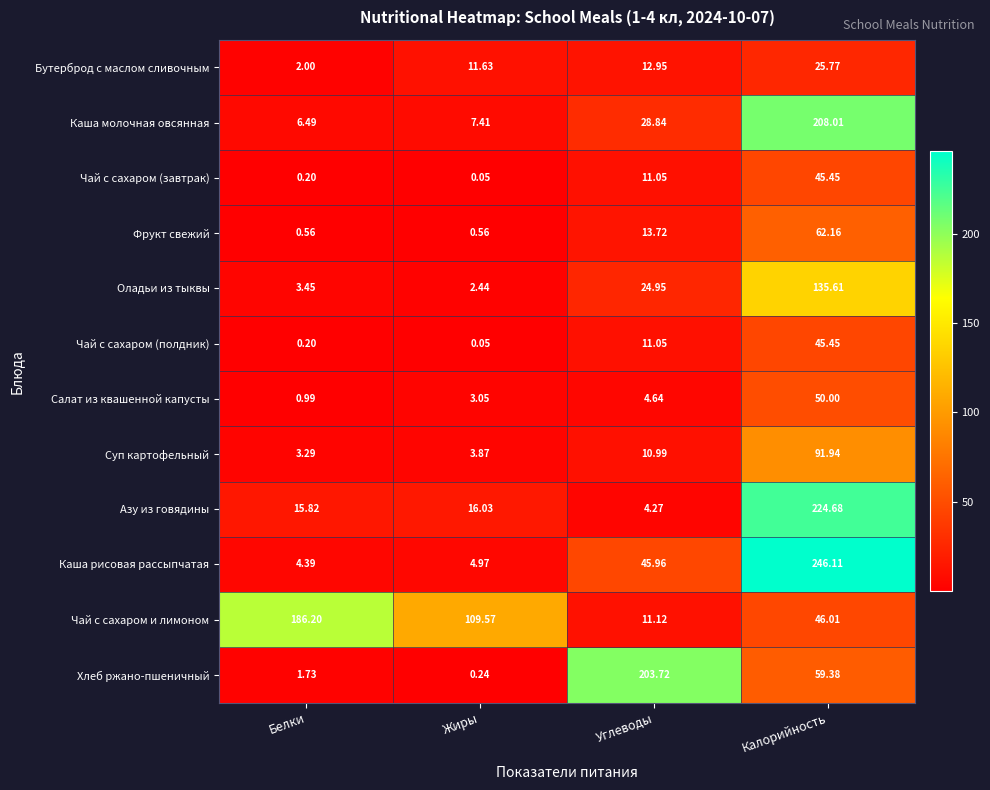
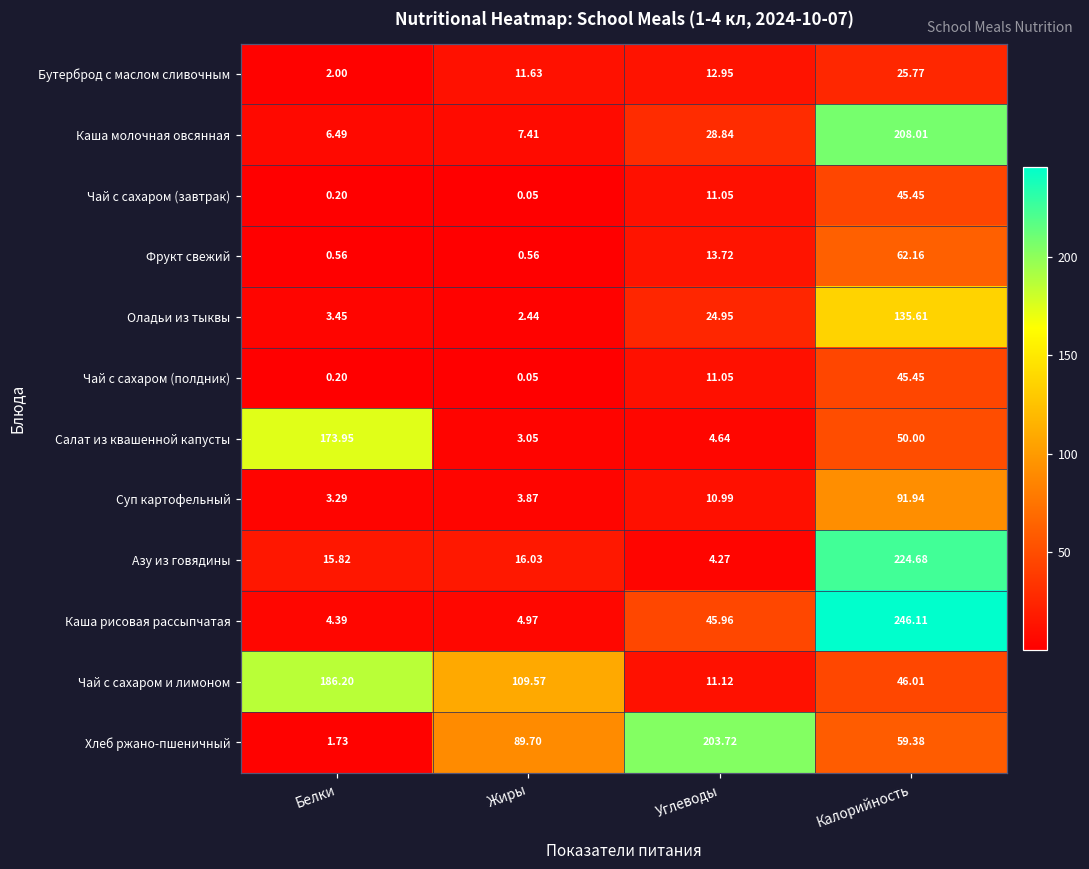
  {
    "Бутерброд с маслом сливочным": {
      "Белки": 2.00,
      "Жиры": 11.63,
      "Углеводы": 12.95,
      "Калорийность": 25.77
    },
    "Каша молочная овсянная": {
      "Белки": 6.49,
      "Жиры": 7.41,
      "Углеводы": 28.84,
      "Калорийность": 208.01
    },
    "Чай с сахаром (завтрак)": {
      "Белки": 0.20,
      "Жиры": 0.05,
      "Углеводы": 11.05,
      "Калорийность": 45.45
    },
    "Фрукт свежий": {
      "Белки": 0.56,
      "Жиры": 0.56,
      "Углеводы": 13.72,
      "Калорийность": 62.16
    },
    "Оладьи из тыквы": {
      "Белки": 3.45,
      "Жиры": 2.44,
      "Углеводы": 24.95,
      "Калорийность": 135.61
    },
    "Чай с сахаром (полдник)": {
      "Белки": 0.20,
      "Жиры": 0.05,
      "Углеводы": 11.05,
      "Калорийность": 45.45
    },
    "Салат из квашенной капусты": {
-     "Белки": 0.99,
+     "Белки": 173.95,
      "Жиры": 3.05,
      "Углеводы": 4.64,
      "Калорийность": 50.00
    },
    "Суп картофельный": {
      "Белки": 3.29,
      "Жиры": 3.87,
      "Углеводы": 10.99,
      "Калорийность": 91.94
    },
    "Азу из говядины": {
      "Белки": 15.82,
      "Жиры": 16.03,
      "Углеводы": 4.27,
      "Калорийность": 224.68
    },
    "Каша рисовая рассыпчатая": {
      "Белки": 4.39,
      "Жиры": 4.97,
      "Углеводы": 45.96,
      "Калорийность": 246.11
    },
    "Чай с сахаром и лимоном": {
      "Белки": 186.20,
      "Жиры": 109.57,
      "Углеводы": 11.12,
      "Калорийность": 46.01
    },
    "Хлеб ржано-пшеничный": {
      "Белки": 1.73,
-     "Жиры": 0.24,
+     "Жиры": 89.70,
      "Углеводы": 203.72,
      "Калорийность": 59.38
    }
  }
